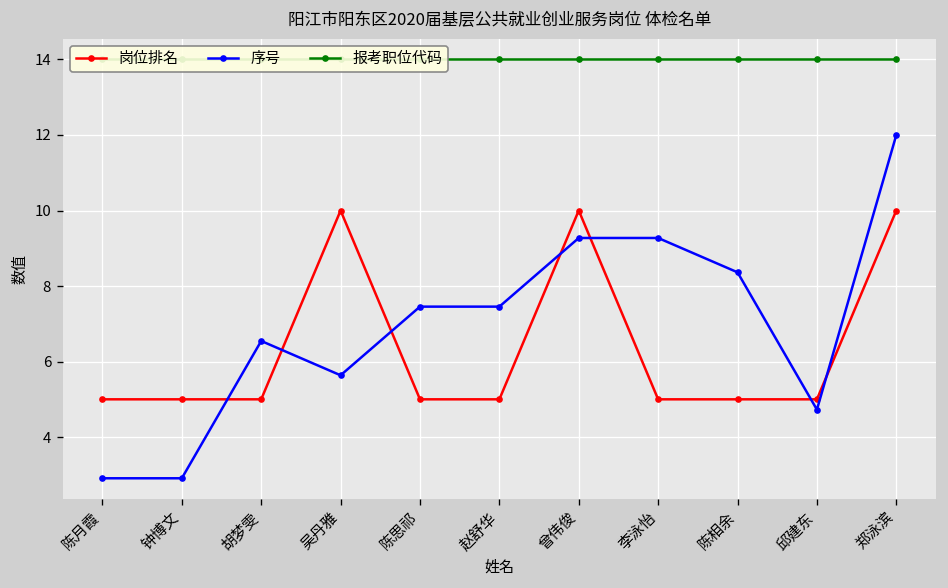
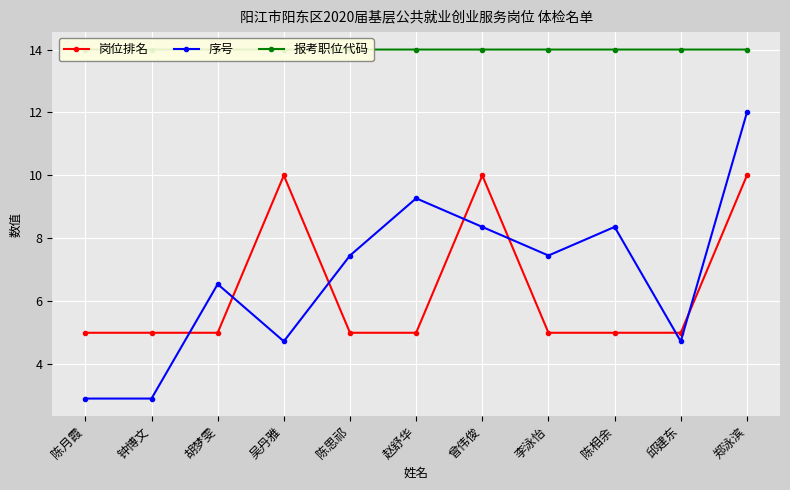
  {
    "岗位排名": {
      "陈月霞": 5.0,
      "钟博文": 5.0,
      "胡梦雯": 5.0,
      "吴丹雅": 10.0,
      "陈思祁": 5.0,
      "赵舒华": 5.0,
      "曾伟俊": 10.0,
      "李泳怡": 5.0,
      "陈相余": 5.0,
      "邱建东": 5.0,
      "郑泳滨": 10.0
    },
    "序号": {
      "陈月霞": 2.9,
      "钟博文": 2.9,
      "胡梦雯": 6.5,
-     "吴丹雅": 5.6,
+     "吴丹雅": 4.7,
      "陈思祁": 7.5,
-     "赵舒华": 7.5,
-     "曾伟俊": 9.3,
-     "李泳怡": 9.3,
+     "赵舒华": 9.3,
+     "曾伟俊": 8.4,
+     "李泳怡": 7.5,
      "陈相余": 8.4,
      "邱建东": 4.7,
      "郑泳滨": 12.0
    },
    "报考职位代码": {
      "赵舒华": 14.0,
      "曾伟俊": 14.0,
      "李泳怡": 14.0,
      "陈相余": 14.0,
      "邱建东": 14.0,
      "郑泳滨": 14.0
    }
  }
